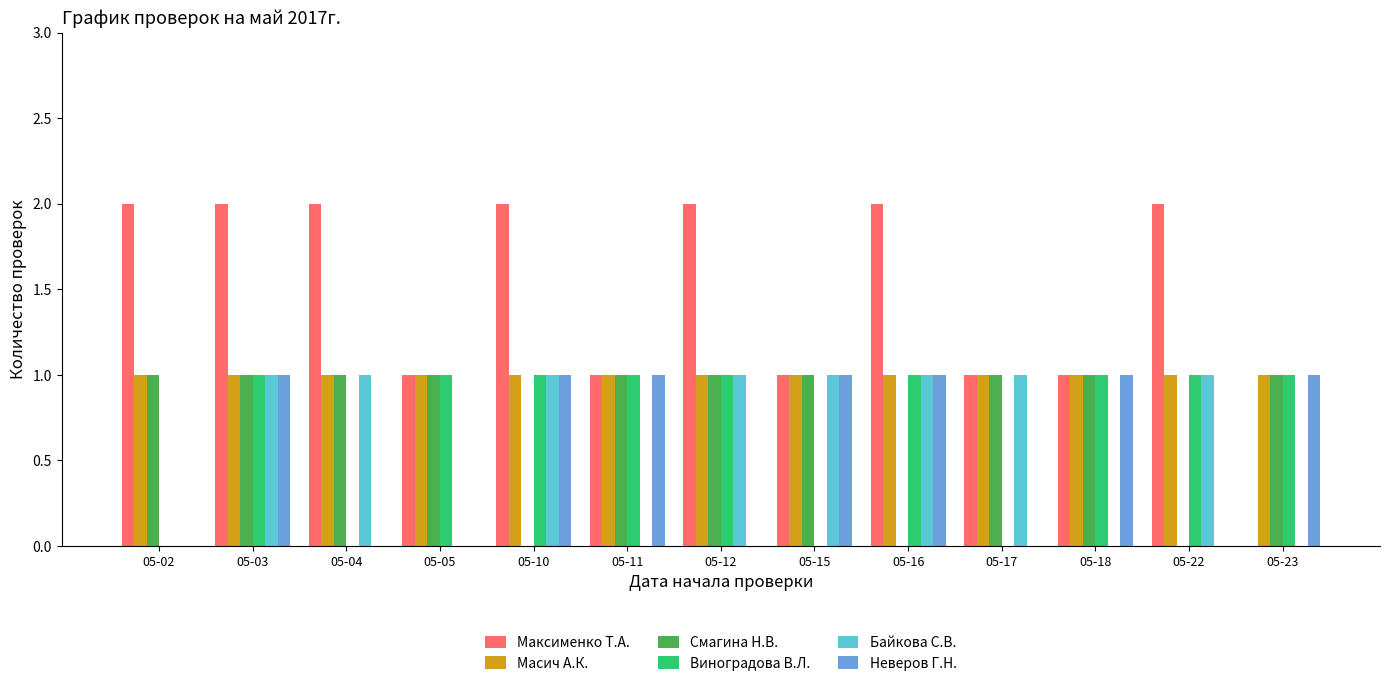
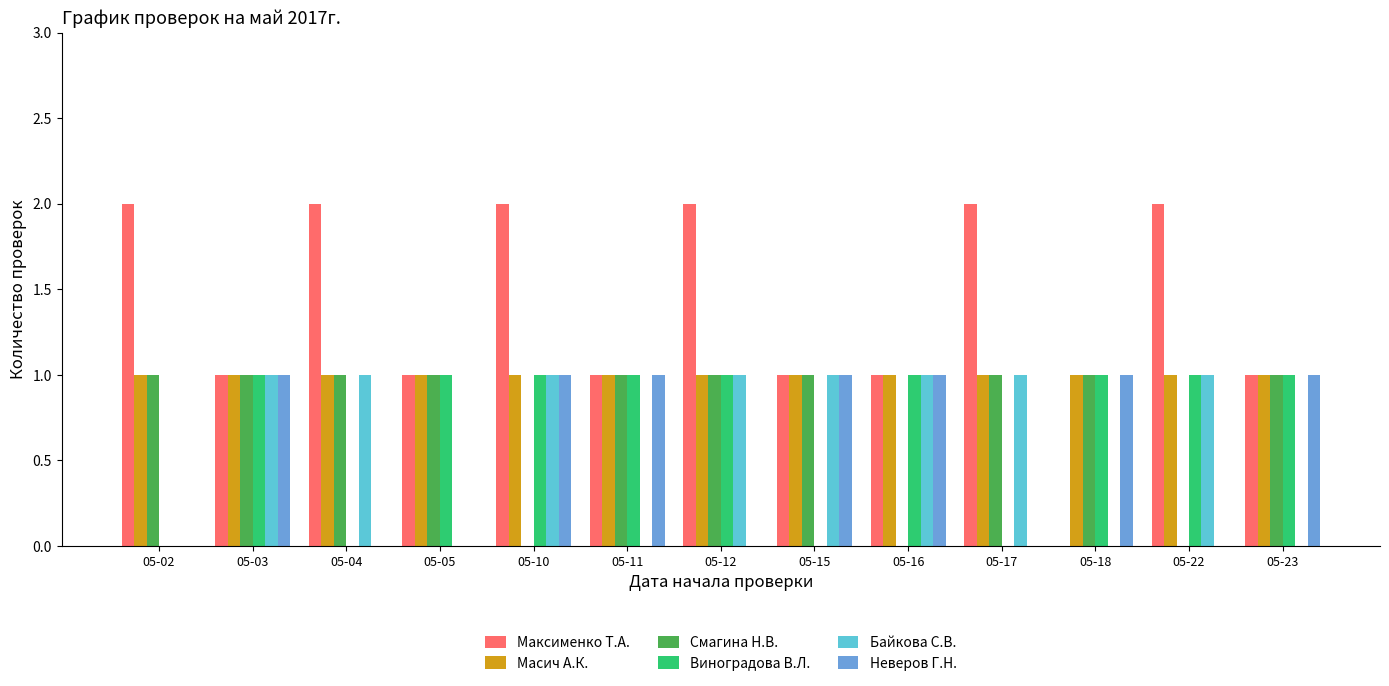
  {
    "Максименко Т.А.": {
      "05-02": 2,
-     "05-03": 2,
+     "05-03": 1,
      "05-04": 2,
      "05-05": 1,
      "05-10": 2,
      "05-11": 1,
      "05-12": 2,
      "05-15": 1,
-     "05-16": 2,
-     "05-17": 1,
-     "05-18": 1,
+     "05-16": 1,
+     "05-17": 2,
+     "05-18": 0,
      "05-22": 2,
-     "05-23": 0
+     "05-23": 1
    },
    "Масич А.К.": {
      "05-02": 1,
      "05-03": 1,
      "05-04": 1,
      "05-05": 1,
      "05-10": 1,
      "05-11": 1,
      "05-12": 1,
      "05-15": 1,
      "05-16": 1,
      "05-17": 1,
      "05-18": 1,
      "05-22": 1,
      "05-23": 1
    }
  }
